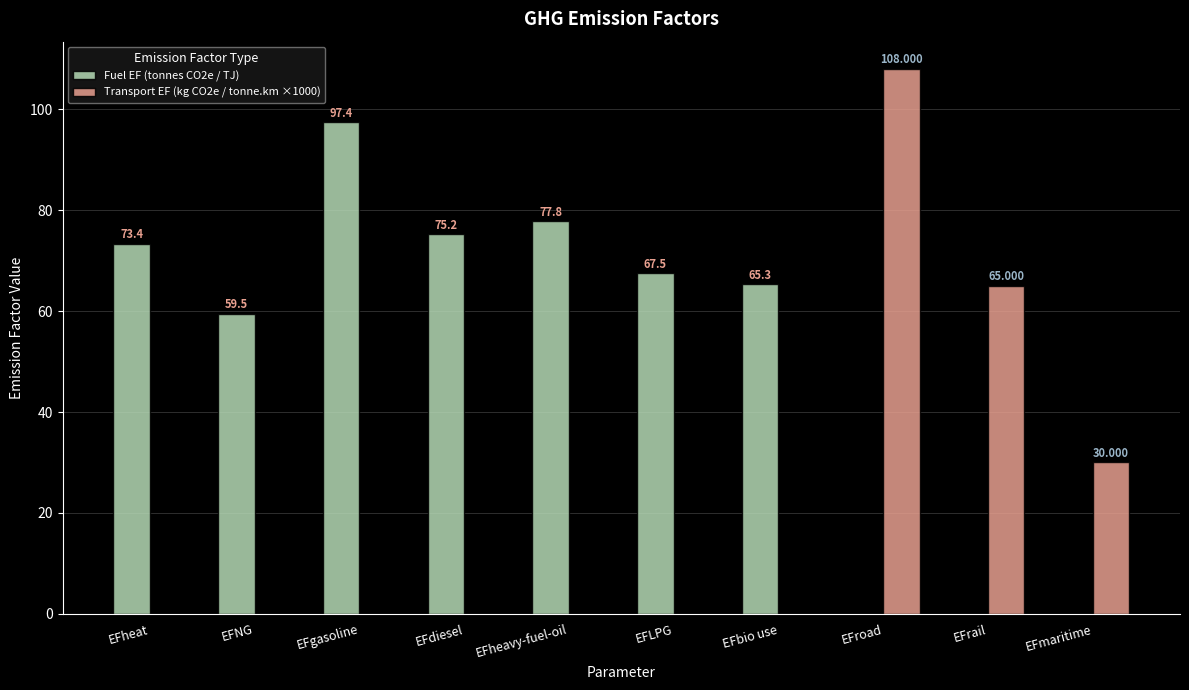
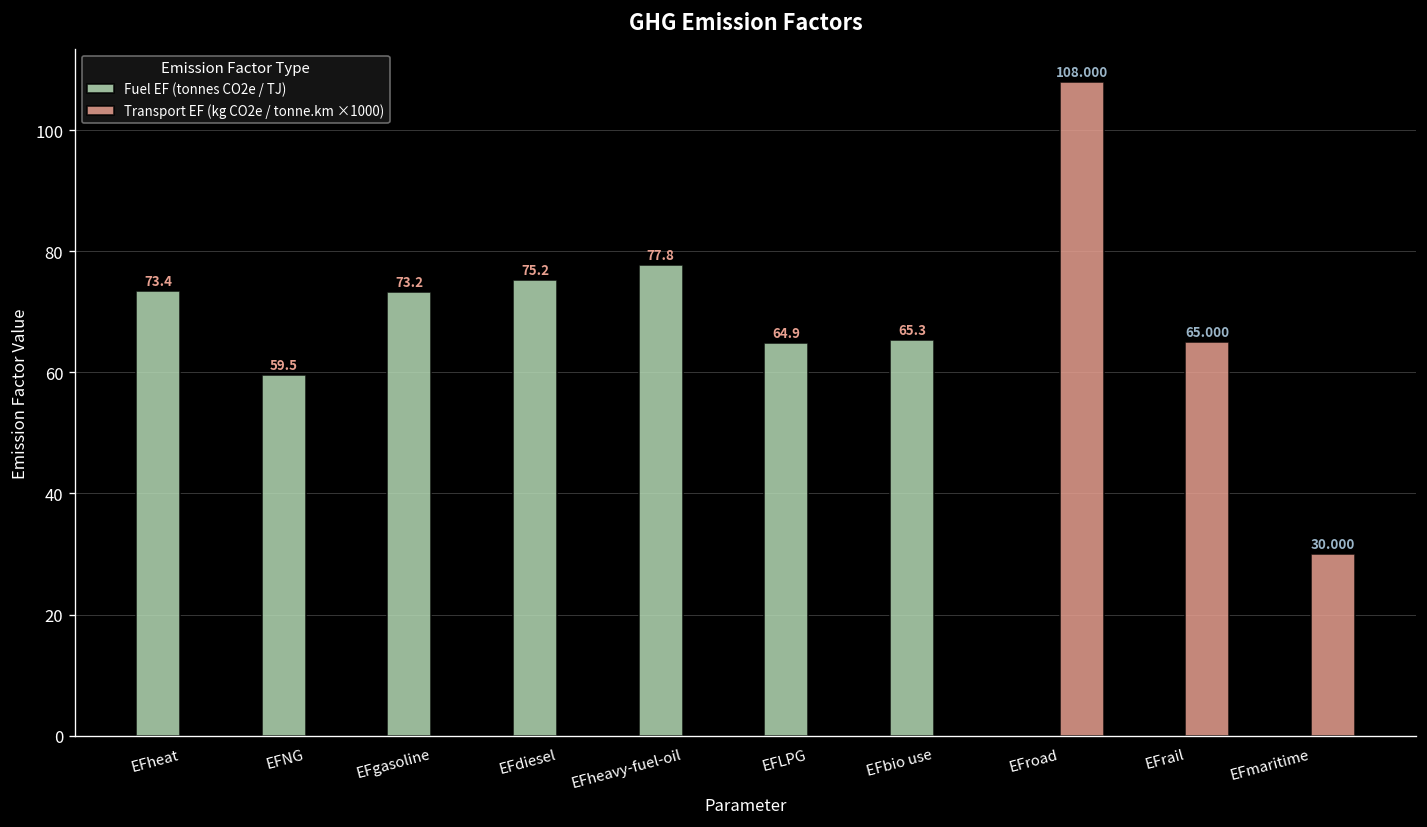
  {
    "Fuel EF (tonnes CO2e / TJ)": {
      "EFheat": 73.4,
      "EFNG": 59.5,
-     "EFgasoline": 97.4,
+     "EFgasoline": 73.2,
      "EFdiesel": 75.2,
      "EFheavy-fuel-oil": 77.8,
-     "EFLPG": 67.5,
+     "EFLPG": 64.9,
      "EFbio use": 65.3
    },
    "Transport EF (kg CO2e / tonne.km ×1000)": {
      "EFroad": 108.000,
      "EFrail": 65.000,
      "EFmaritime": 30.000
    }
  }
